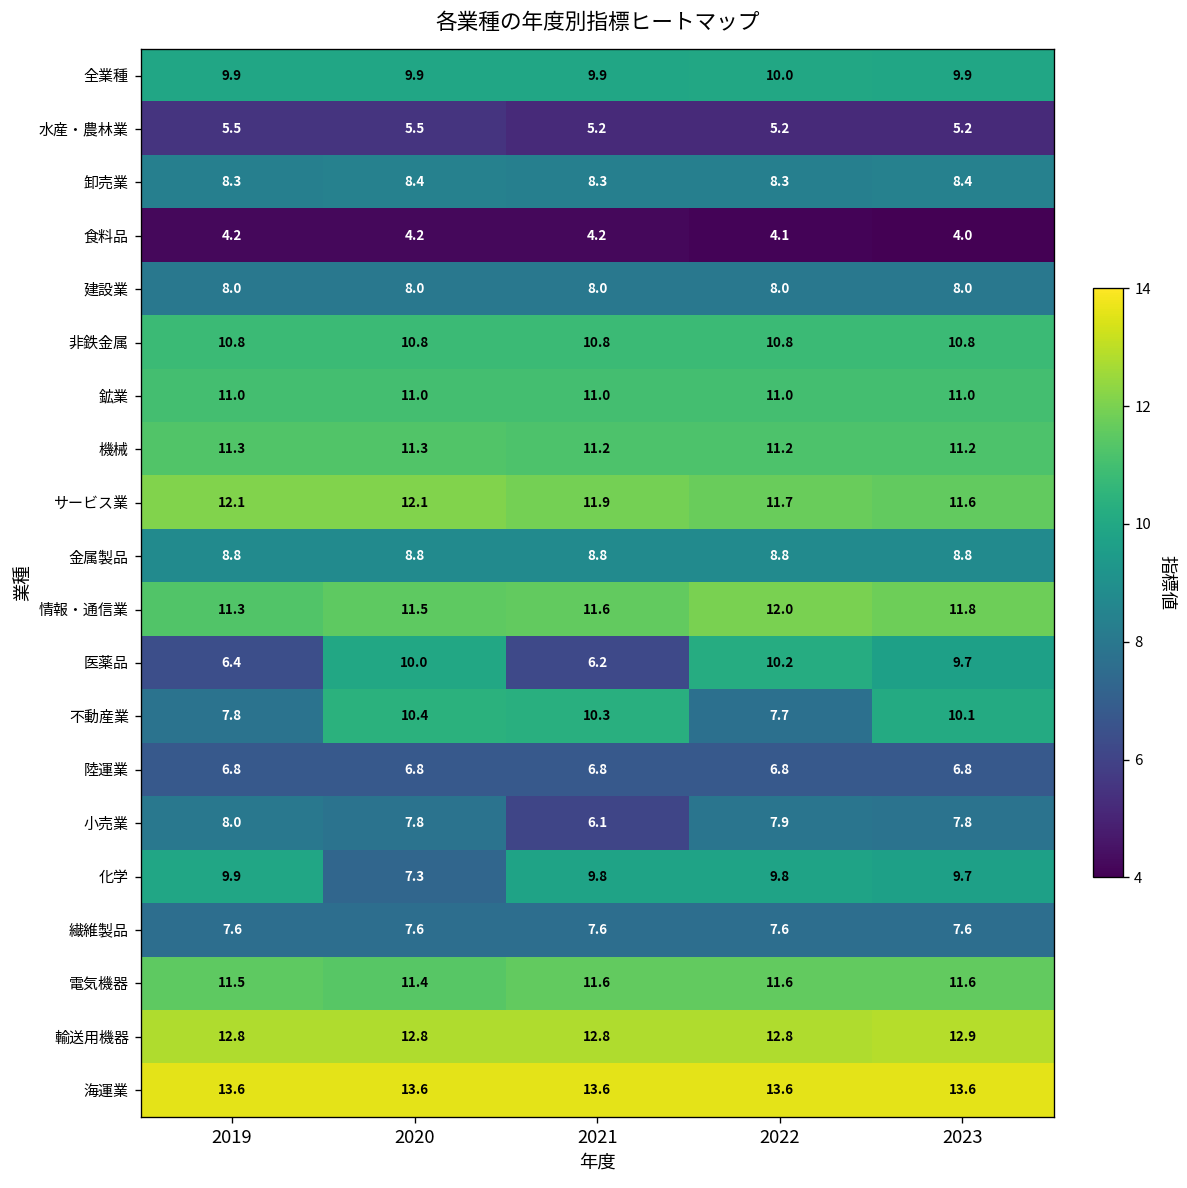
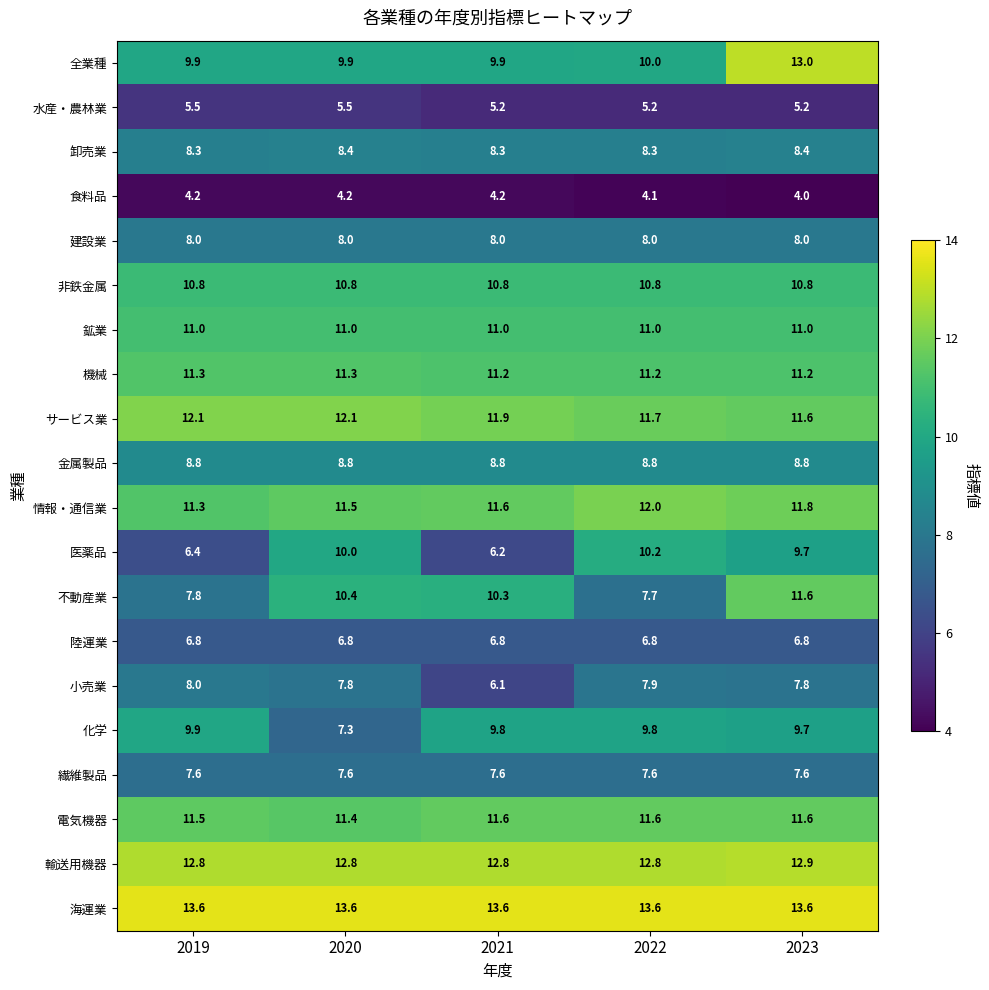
  {
    "全業種": {
      "2019": 9.9,
      "2020": 9.9,
      "2021": 9.9,
      "2022": 10.0,
-     "2023": 9.9
+     "2023": 13.0
    },
    "水産・農林業": {
      "2019": 5.5,
      "2020": 5.5,
      "2021": 5.2,
      "2022": 5.2,
      "2023": 5.2
    },
    "卸売業": {
      "2019": 8.3,
      "2020": 8.4,
      "2021": 8.3,
      "2022": 8.3,
      "2023": 8.4
    },
    "食料品": {
      "2019": 4.2,
      "2020": 4.2,
      "2021": 4.2,
      "2022": 4.1,
      "2023": 4.0
    },
    "建設業": {
      "2019": 8.0,
      "2020": 8.0,
      "2021": 8.0,
      "2022": 8.0,
      "2023": 8.0
    },
    "非鉄金属": {
      "2019": 10.8,
      "2020": 10.8,
      "2021": 10.8,
      "2022": 10.8,
      "2023": 10.8
    },
    "鉱業": {
      "2019": 11.0,
      "2020": 11.0,
      "2021": 11.0,
      "2022": 11.0,
      "2023": 11.0
    },
    "機械": {
      "2019": 11.3,
      "2020": 11.3,
      "2021": 11.2,
      "2022": 11.2,
      "2023": 11.2
    },
    "サービス業": {
      "2019": 12.1,
      "2020": 12.1,
      "2021": 11.9,
      "2022": 11.7,
      "2023": 11.6
    },
    "金属製品": {
      "2019": 8.8,
      "2020": 8.8,
      "2021": 8.8,
      "2022": 8.8,
      "2023": 8.8
    },
    "情報・通信業": {
      "2019": 11.3,
      "2020": 11.5,
      "2021": 11.6,
      "2022": 12.0,
      "2023": 11.8
    },
    "医薬品": {
      "2019": 6.4,
      "2020": 10.0,
      "2021": 6.2,
      "2022": 10.2,
      "2023": 9.7
    },
    "不動産業": {
      "2019": 7.8,
      "2020": 10.4,
      "2021": 10.3,
      "2022": 7.7,
-     "2023": 10.1
+     "2023": 11.6
    },
    "陸運業": {
      "2019": 6.8,
      "2020": 6.8,
      "2021": 6.8,
      "2022": 6.8,
      "2023": 6.8
    },
    "小売業": {
      "2019": 8.0,
      "2020": 7.8,
      "2021": 6.1,
      "2022": 7.9,
      "2023": 7.8
    },
    "化学": {
      "2019": 9.9,
      "2020": 7.3,
      "2021": 9.8,
      "2022": 9.8,
      "2023": 9.7
    },
    "繊維製品": {
      "2019": 7.6,
      "2020": 7.6,
      "2021": 7.6,
      "2022": 7.6,
      "2023": 7.6
    },
    "電気機器": {
      "2019": 11.5,
      "2020": 11.4,
      "2021": 11.6,
      "2022": 11.6,
      "2023": 11.6
    },
    "輸送用機器": {
      "2019": 12.8,
      "2020": 12.8,
      "2021": 12.8,
      "2022": 12.8,
      "2023": 12.9
    },
    "海運業": {
      "2019": 13.6,
      "2020": 13.6,
      "2021": 13.6,
      "2022": 13.6,
      "2023": 13.6
    }
  }
